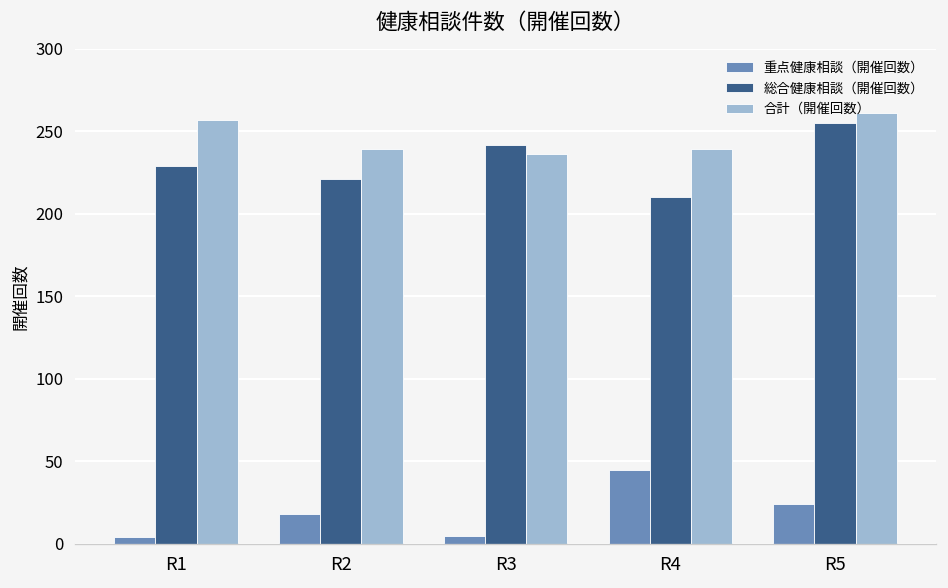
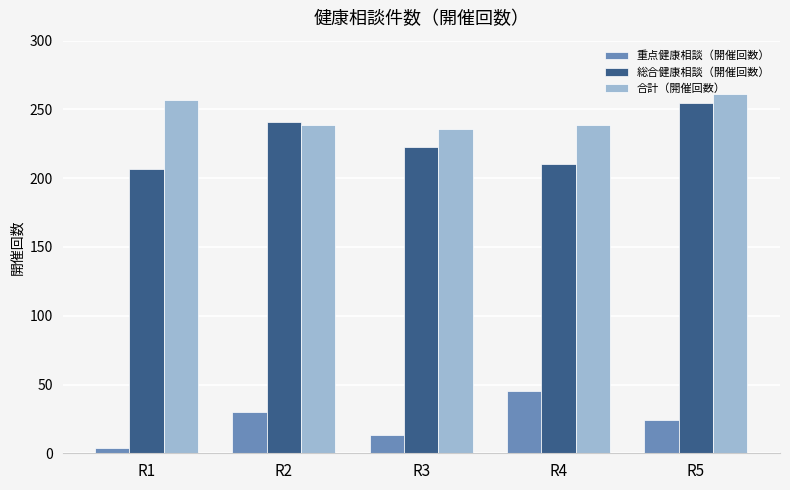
  {
    "重点健康相談（開催回数）": {
      "R1": 4,
-     "R2": 18,
-     "R3": 5,
+     "R2": 30,
+     "R3": 13,
      "R4": 45,
      "R5": 24
    },
    "総合健康相談（開催回数）": {
-     "R1": 229,
-     "R2": 221,
-     "R3": 242,
+     "R1": 207,
+     "R2": 241,
+     "R3": 223,
      "R4": 210,
      "R5": 255
    },
    "合計（開催回数）": {
      "R1": 257,
      "R2": 239,
      "R3": 236,
      "R4": 239,
      "R5": 261
    }
  }
